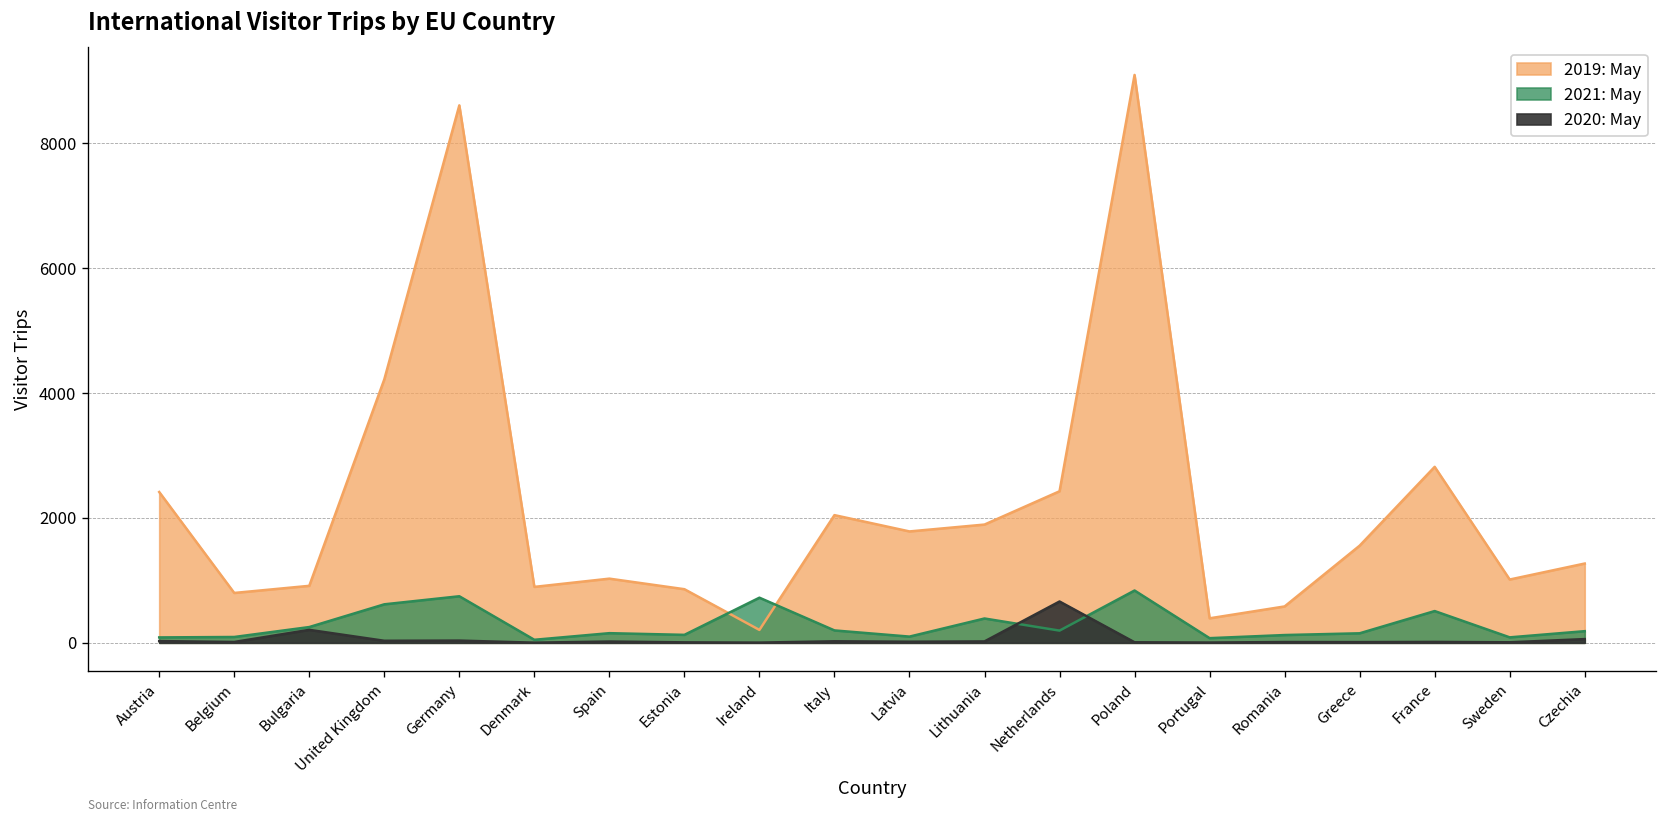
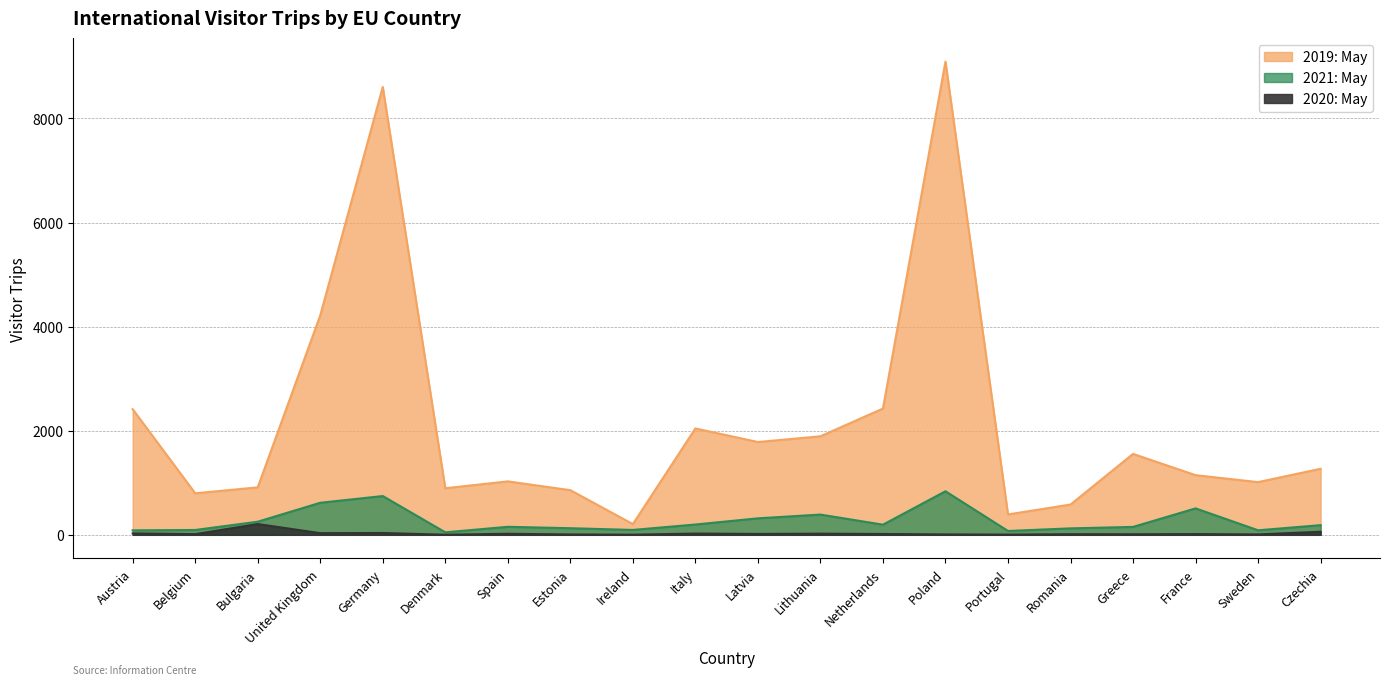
  {
    "2019: May": {
      "Austria": 2400,
      "Belgium": 800,
      "Bulgaria": 900,
      "United Kingdom": 4200,
      "Germany": 8600,
      "Denmark": 900,
      "Spain": 1000,
      "Estonia": 900,
      "Ireland": 200,
      "Italy": 2000,
      "Latvia": 1800,
      "Lithuania": 1900,
      "Netherlands": 2400,
      "Poland": 9100,
      "Portugal": 400,
      "Romania": 600,
      "Greece": 1600,
-     "France": 2800,
+     "France": 1100,
      "Sweden": 1000,
      "Czechia": 1300
    },
    "2021: May": {
      "Austria": 100,
      "Belgium": 100,
      "United Kingdom": 600,
      "Germany": 700,
      "Spain": 200,
      "Estonia": 100,
-     "Ireland": 700,
+     "Ireland": 100,
      "Italy": 200,
-     "Latvia": 100,
+     "Latvia": 300,
      "Lithuania": 400,
      "Netherlands": 200,
      "Poland": 800,
      "Portugal": 100,
      "Romania": 100,
      "Greece": 200,
      "France": 500,
      "Sweden": 100,
      "Czechia": 200
    },
    "2020: May": {
      "Austria": 0,
      "Belgium": 0,
      "United Kingdom": 0,
      "Germany": 0,
      "Spain": 0,
      "Estonia": 0,
      "Ireland": 0,
      "Italy": 0,
      "Latvia": 0,
      "Lithuania": 0,
-     "Netherlands": 700,
+     "Netherlands": 0,
      "Poland": 0,
      "Portugal": 0,
      "Romania": 0,
      "Greece": 0,
      "France": 0,
      "Sweden": 0,
      "Czechia": 100
    }
  }
